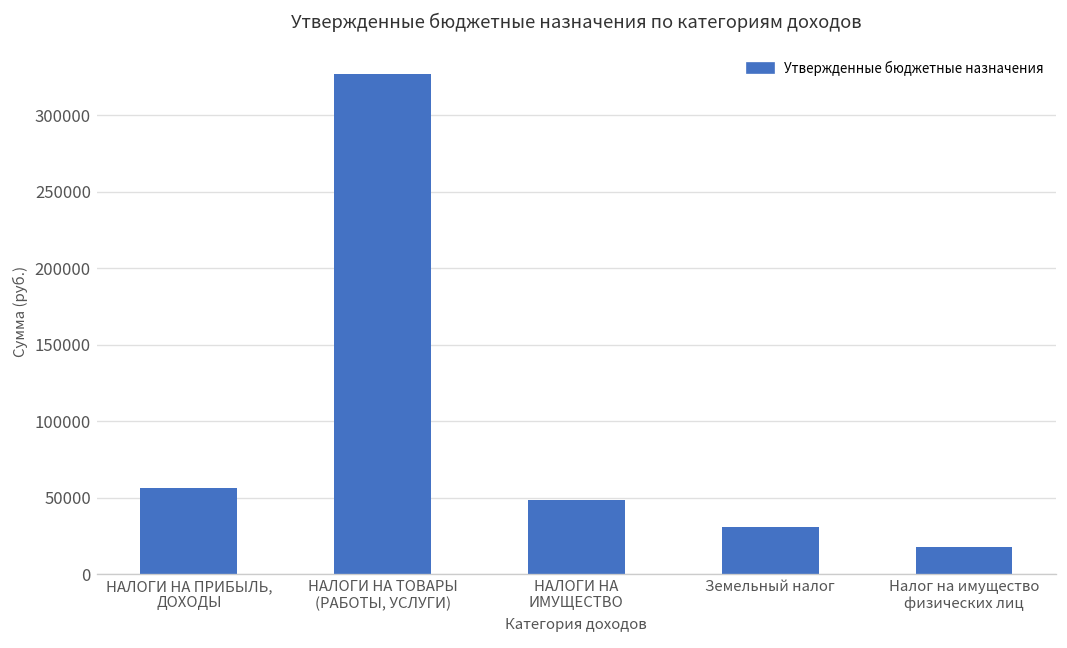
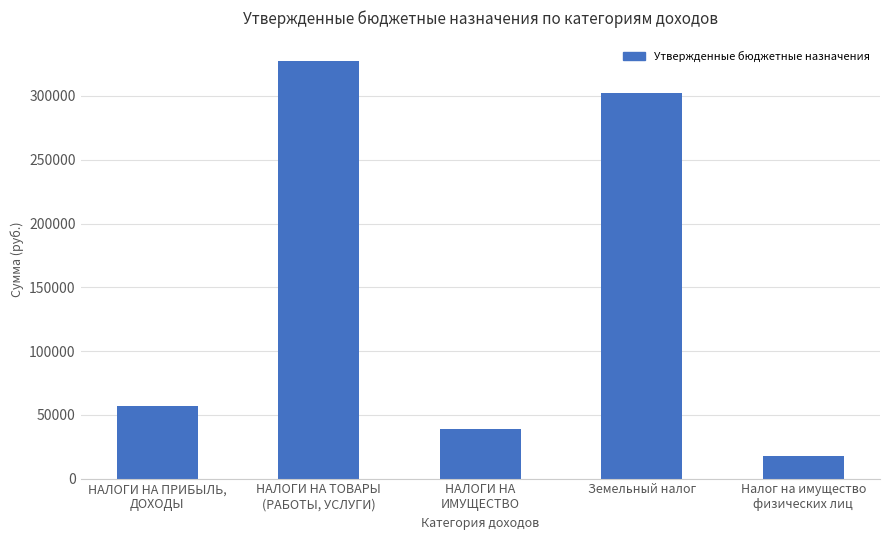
  {
    "НАЛОГИ НА ПРИБЫЛЬ, ДОХОДЫ": 57000,
    "НАЛОГИ НА ТОВАРЫ (РАБОТЫ, УСЛУГИ)": 327000,
-   "НАЛОГИ НА ИМУЩЕСТВО": 49000,
-   "Земельный налог": 31000,
+   "НАЛОГИ НА ИМУЩЕСТВО": 39000,
+   "Земельный налог": 302000,
    "Налог на имущество физических лиц": 18000
  }
